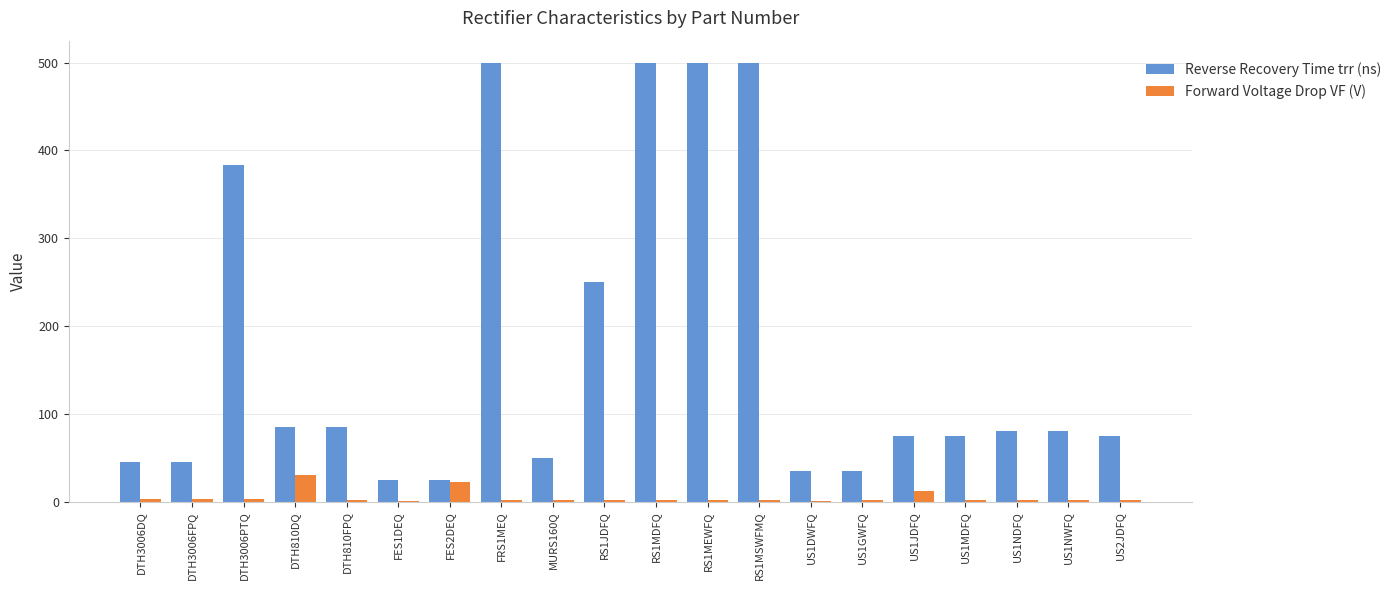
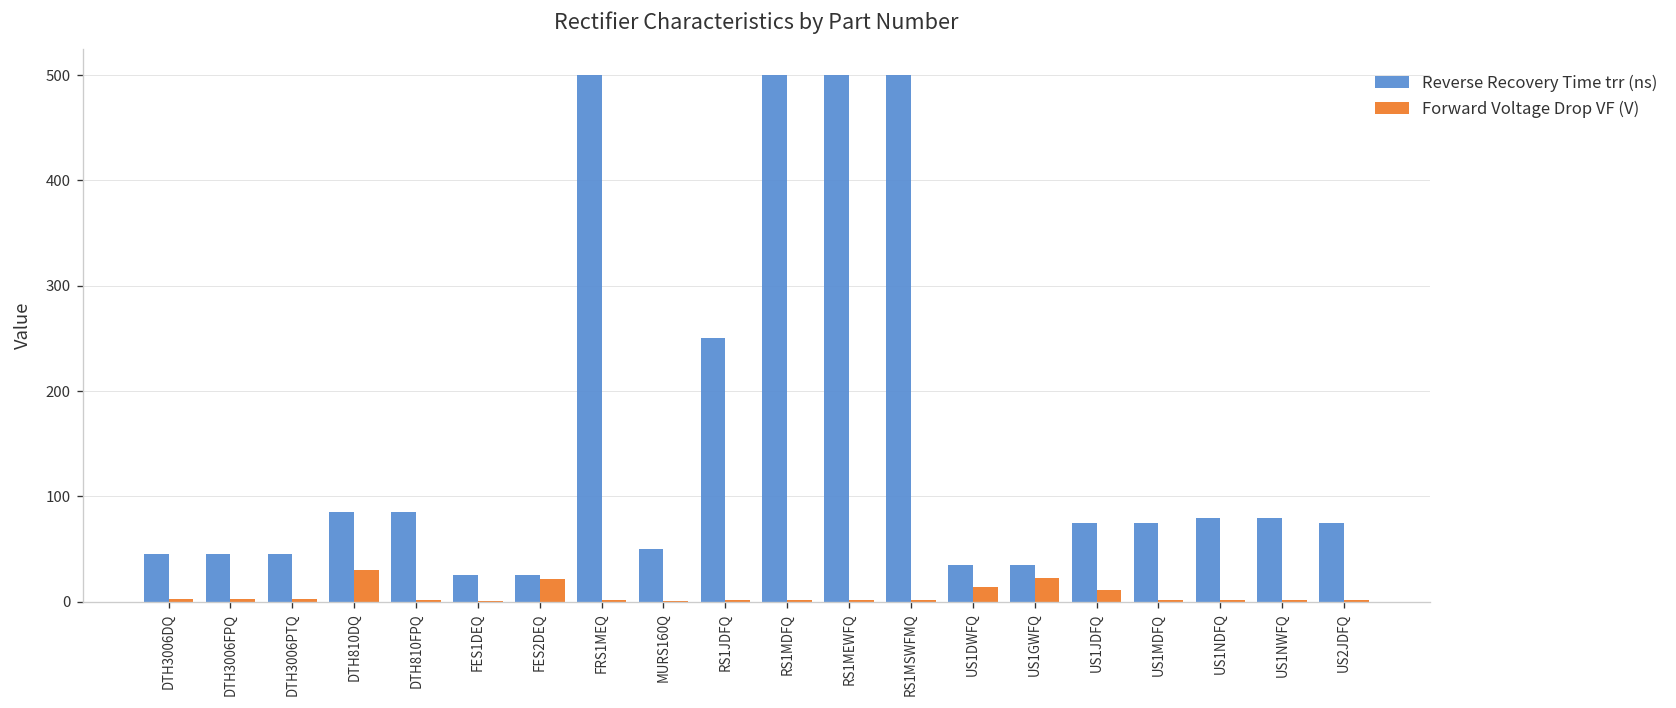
  {
    "Reverse Recovery Time trr (ns)": {
      "DTH3006DQ": 50,
      "DTH3006FPQ": 50,
-     "DTH3006PTQ": 380,
+     "DTH3006PTQ": 50,
      "DTH810DQ": 90,
      "DTH810FPQ": 90,
      "FES1DEQ": 30,
      "FES2DEQ": 30,
      "FRS1MEQ": 500,
      "MURS160Q": 50,
      "RS1JDFQ": 250,
      "RS1MDFQ": 500,
      "RS1MEWFQ": 500,
      "RS1MSWFMQ": 500,
      "US1DWFQ": 40,
      "US1GWFQ": 40,
      "US1JDFQ": 80,
      "US1MDFQ": 80,
      "US1NDFQ": 80,
      "US1NWFQ": 80,
      "US2JDFQ": 80
    },
    "Forward Voltage Drop VF (V)": {
      "DTH810DQ": 30,
      "FES2DEQ": 20,
-     "US1DWFQ": 0,
-     "US1GWFQ": 0,
+     "US1DWFQ": 10,
+     "US1GWFQ": 20,
      "US1JDFQ": 10
    }
  }
